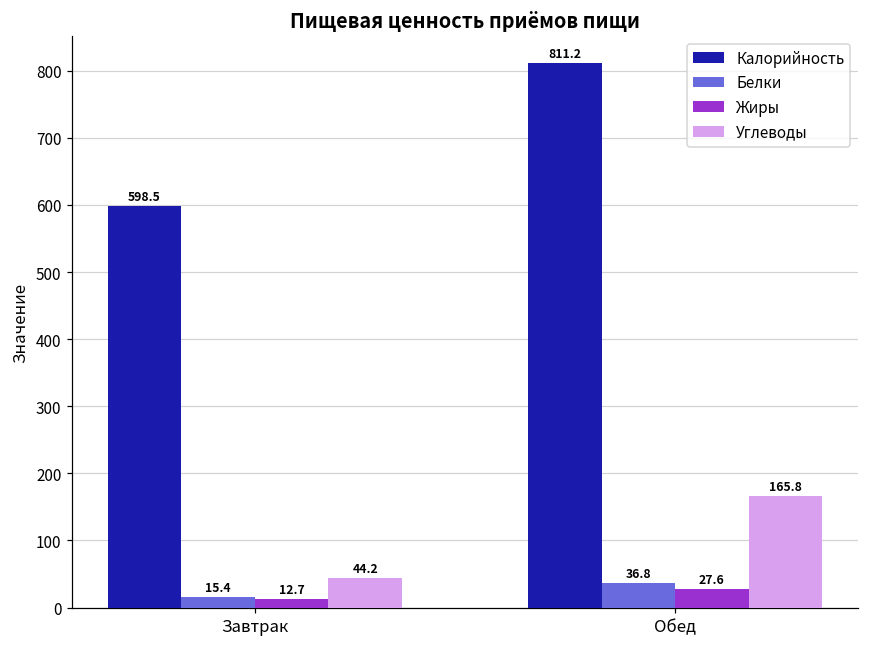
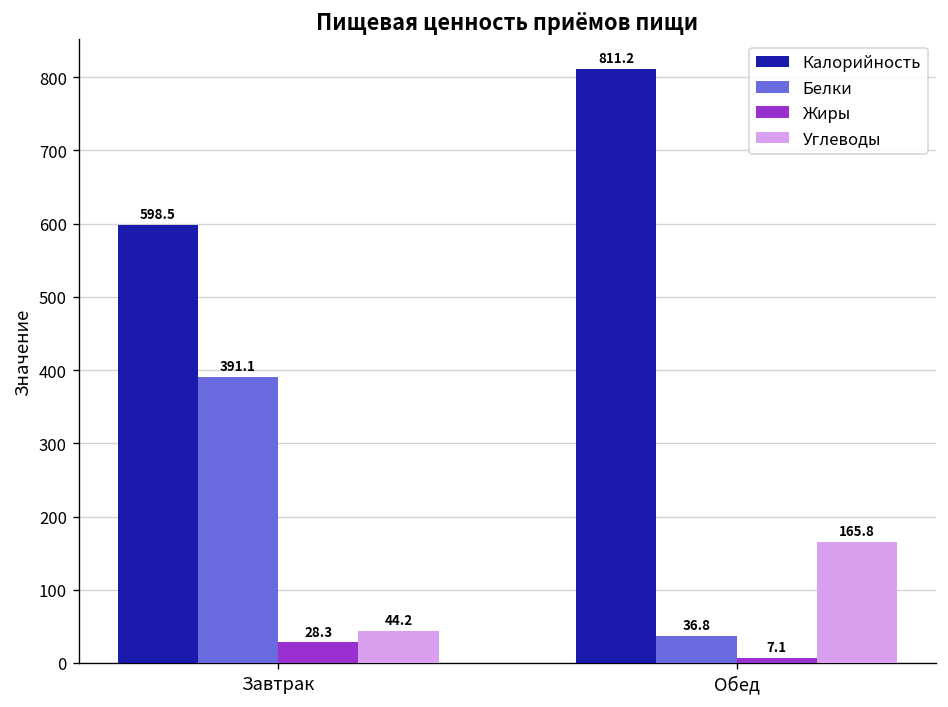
  {
    "Калорийность": {
      "Завтрак": 598.5,
      "Обед": 811.2
    },
    "Белки": {
-     "Завтрак": 15.4,
+     "Завтрак": 391.1,
      "Обед": 36.8
    },
    "Жиры": {
-     "Завтрак": 12.7,
-     "Обед": 27.6
+     "Завтрак": 28.3,
+     "Обед": 7.1
    },
    "Углеводы": {
      "Завтрак": 44.2,
      "Обед": 165.8
    }
  }
